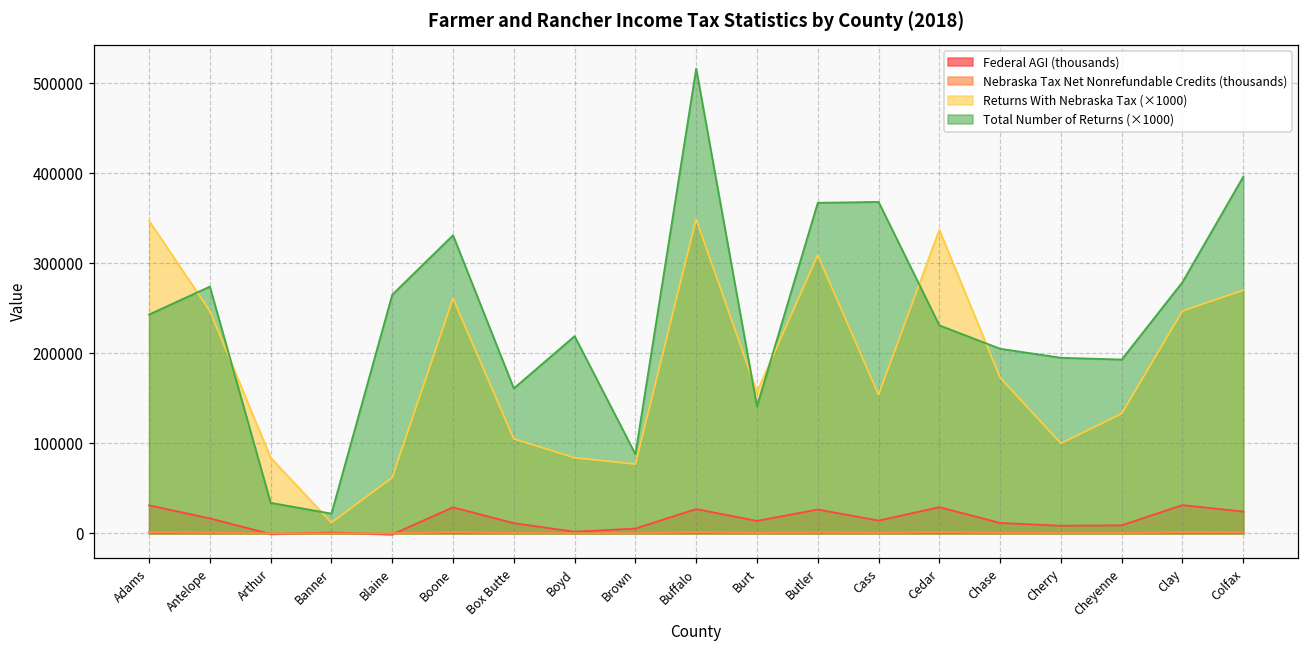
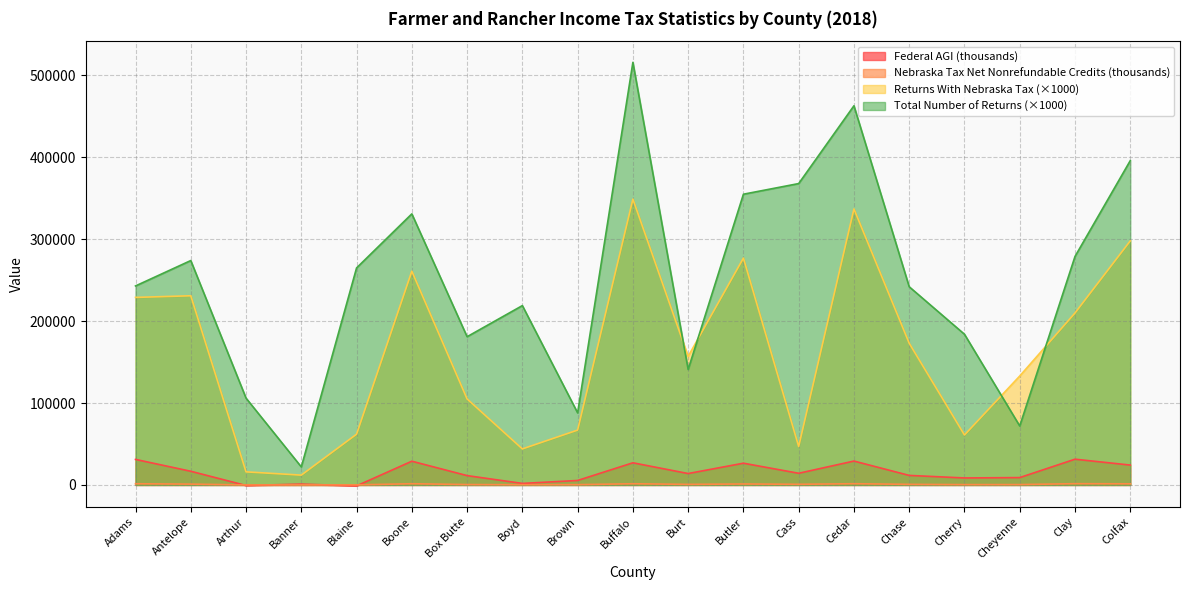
  {
    "Nebraska Tax Net Nonrefundable Credits (thousands)": {
      "Adams": 0,
      "Antelope": 0,
      "Boone": 0,
      "Box Butte": 0,
      "Brown": 0,
      "Buffalo": 0,
      "Burt": 0,
      "Butler": 0,
      "Cass": 0,
      "Cedar": 0,
      "Chase": 0,
      "Cherry": 0,
      "Cheyenne": 0,
      "Clay": 0,
      "Colfax": 0
    },
    "Returns With Nebraska Tax (×1000)": {
-     "Adams": 350000,
-     "Antelope": 250000,
-     "Arthur": 80000,
+     "Adams": 230000,
+     "Antelope": 230000,
+     "Arthur": 20000,
      "Banner": 10000,
      "Blaine": 60000,
      "Boone": 260000,
      "Box Butte": 110000,
-     "Boyd": 80000,
-     "Brown": 80000,
+     "Boyd": 40000,
+     "Brown": 70000,
      "Buffalo": 350000,
      "Burt": 160000,
-     "Butler": 310000,
-     "Cass": 150000,
+     "Butler": 280000,
+     "Cass": 50000,
      "Cedar": 340000,
      "Chase": 170000,
-     "Cherry": 100000,
+     "Cherry": 60000,
      "Cheyenne": 130000,
-     "Clay": 250000,
-     "Colfax": 270000
+     "Clay": 210000,
+     "Colfax": 300000
    },
    "Total Number of Returns (×1000)": {
      "Adams": 240000,
      "Antelope": 270000,
-     "Arthur": 30000,
+     "Arthur": 110000,
      "Banner": 20000,
      "Blaine": 270000,
      "Boone": 330000,
-     "Box Butte": 160000,
+     "Box Butte": 180000,
      "Boyd": 220000,
      "Brown": 90000,
      "Buffalo": 520000,
      "Burt": 140000,
-     "Butler": 370000,
+     "Butler": 360000,
      "Cass": 370000,
-     "Cedar": 230000,
-     "Chase": 210000,
-     "Cherry": 200000,
-     "Cheyenne": 190000,
+     "Cedar": 460000,
+     "Chase": 240000,
+     "Cherry": 180000,
+     "Cheyenne": 70000,
      "Clay": 280000,
      "Colfax": 400000
    }
  }
